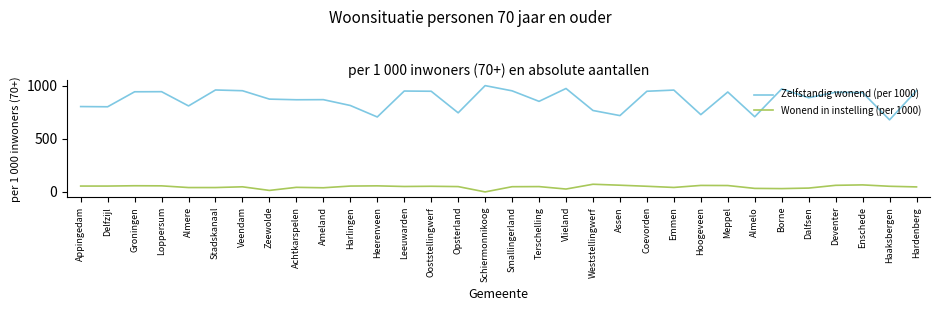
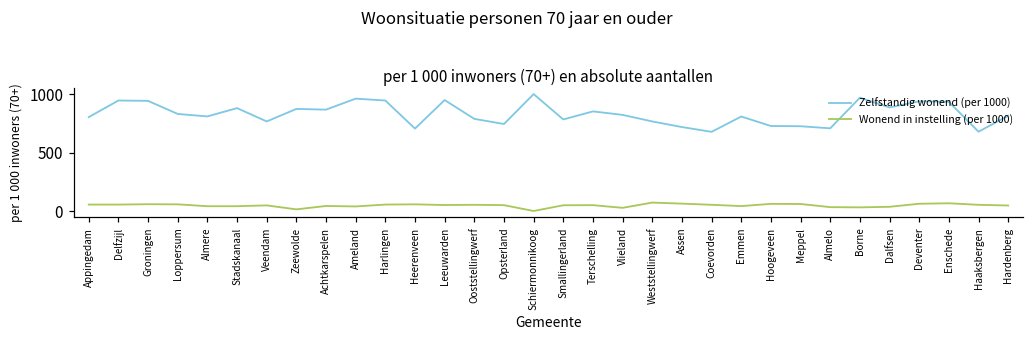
  {
    "Zelfstandig wonend (per 1000)": {
      "Appingedam": 800,
-     "Delfzijl": 800,
+     "Delfzijl": 950,
      "Groningen": 940,
-     "Loppersum": 940,
+     "Loppersum": 830,
      "Almere": 810,
-     "Stadskanaal": 960,
-     "Veendam": 950,
+     "Stadskanaal": 880,
+     "Veendam": 770,
      "Zeewolde": 870,
      "Achtkarspelen": 870,
-     "Ameland": 870,
-     "Harlingen": 810,
+     "Ameland": 960,
+     "Harlingen": 950,
      "Heerenveen": 710,
      "Leeuwarden": 950,
-     "Ooststellingwerf": 950,
+     "Ooststellingwerf": 790,
      "Opsterland": 740,
      "Schiermonnikoog": 1000,
-     "Smallingerland": 950,
+     "Smallingerland": 780,
      "Terschelling": 850,
-     "Vlieland": 970,
+     "Vlieland": 820,
      "Weststellingwerf": 770,
      "Assen": 720,
-     "Coevorden": 950,
-     "Emmen": 960,
+     "Coevorden": 680,
+     "Emmen": 810,
      "Hoogeveen": 730,
-     "Meppel": 940,
+     "Meppel": 730,
      "Almelo": 710,
      "Borne": 970,
      "Dalfsen": 890,
      "Deventer": 940,
      "Enschede": 930,
      "Haaksbergen": 680,
-     "Hardenberg": 950
+     "Hardenberg": 820
    },
    "Wonend in instelling (per 1000)": {
      "Appingedam": 60,
      "Delfzijl": 60,
      "Groningen": 60,
      "Loppersum": 60,
      "Almere": 40,
      "Stadskanaal": 40,
      "Veendam": 50,
      "Zeewolde": 10,
      "Achtkarspelen": 40,
      "Ameland": 40,
      "Harlingen": 60,
      "Heerenveen": 60,
      "Leeuwarden": 50,
      "Ooststellingwerf": 50,
      "Opsterland": 50,
      "Schiermonnikoog": 0,
      "Smallingerland": 50,
      "Terschelling": 50,
      "Vlieland": 30,
      "Weststellingwerf": 70,
      "Assen": 60,
      "Coevorden": 50,
      "Emmen": 40,
      "Hoogeveen": 60,
      "Meppel": 60,
      "Almelo": 30,
      "Borne": 30,
      "Dalfsen": 40,
      "Deventer": 60,
      "Enschede": 70,
      "Haaksbergen": 50,
      "Hardenberg": 50
    }
  }
